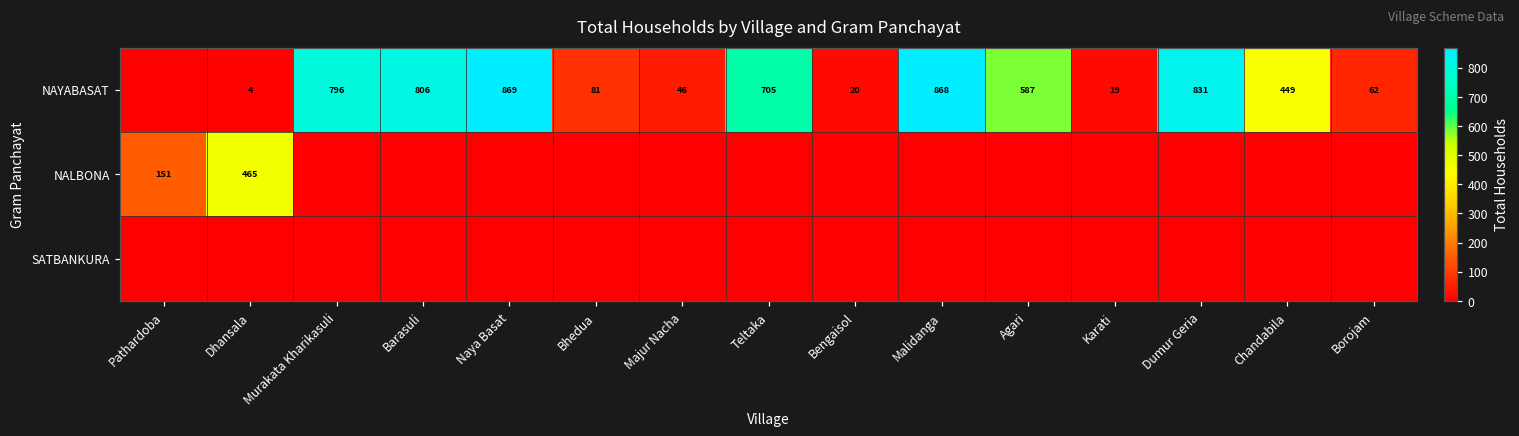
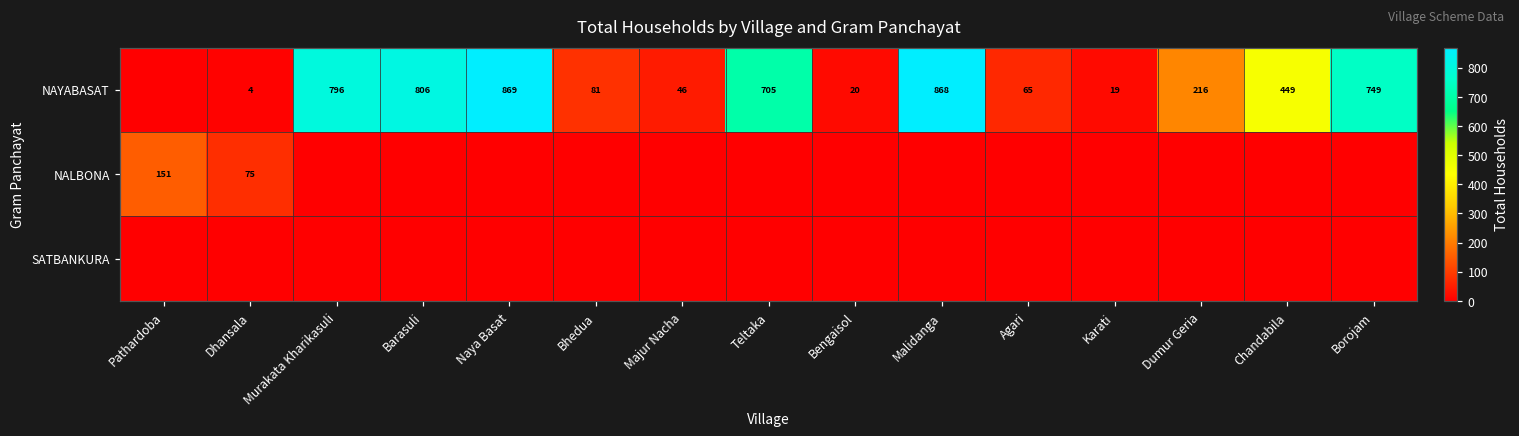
  {
    "NAYABASAT": {
      "Dhansala": 4,
      "Murakata Kharikasuli": 796,
      "Barasuli": 806,
      "Naya Basat": 869,
      "Bhedua": 81,
      "Majur Nacha": 46,
      "Teltaka": 705,
      "Bengaisol": 20,
      "Malidanga": 868,
-     "Agari": 587,
+     "Agari": 65,
      "Karati": 19,
-     "Dumur Geria": 831,
+     "Dumur Geria": 216,
      "Chandabila": 449,
-     "Borojam": 62
+     "Borojam": 749
    },
    "NALBONA": {
      "Pathardoba": 151,
-     "Dhansala": 465
+     "Dhansala": 75
    }
  }
